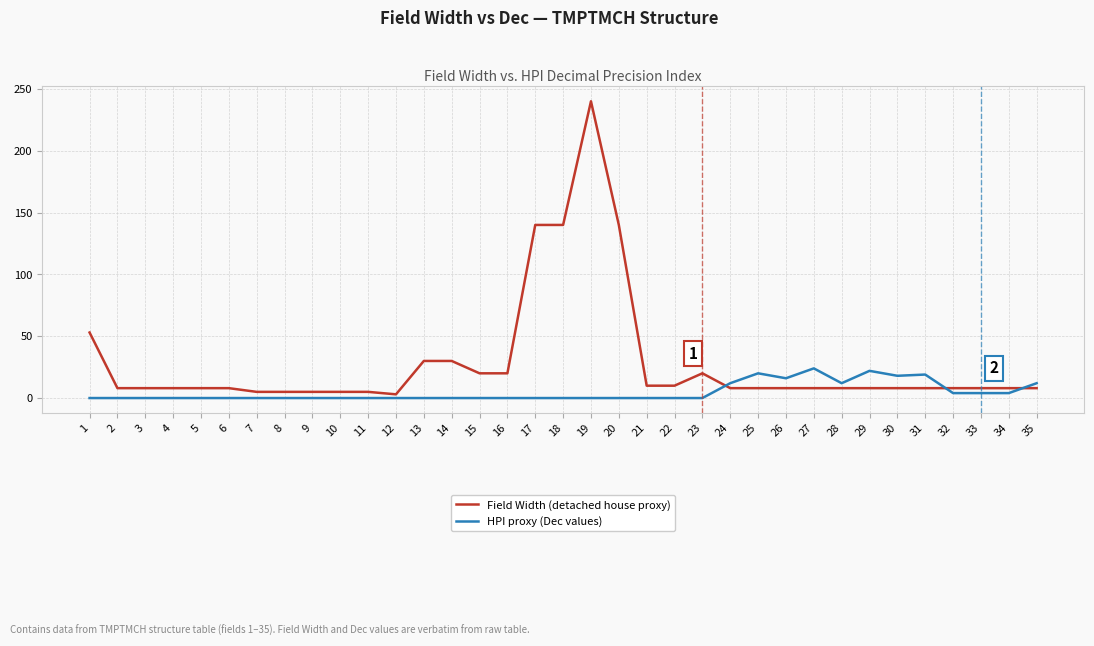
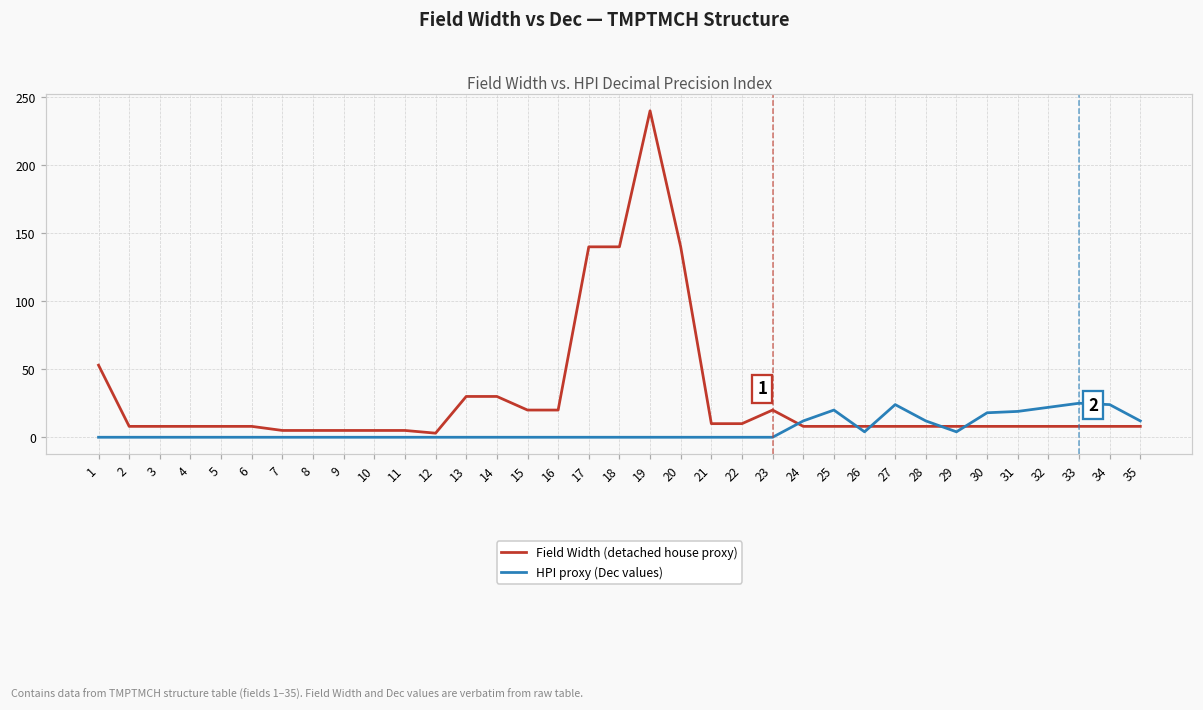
  {
    "Field Width (detached house proxy)": {
      "1": 53,
      "2": 8,
      "3": 8,
      "4": 8,
      "5": 8,
      "6": 8,
      "7": 5,
      "8": 5,
      "9": 5,
      "10": 5,
      "11": 5,
      "12": 3,
      "13": 30,
      "14": 30,
      "15": 20,
      "16": 20,
      "17": 140,
      "18": 140,
      "19": 240,
      "20": 140,
      "21": 10,
      "22": 10,
      "24": 8,
      "25": 8,
      "26": 8,
      "27": 8,
      "28": 8,
      "29": 8,
      "30": 8,
      "31": 8,
      "32": 8,
      "34": 8,
      "35": 8
    },
    "HPI proxy (Dec values)": {
      "1": 0,
      "2": 0,
      "3": 0,
      "4": 0,
      "5": 0,
      "6": 0,
      "7": 0,
      "8": 0,
      "9": 0,
      "10": 0,
      "11": 0,
      "12": 0,
      "13": 0,
      "14": 0,
      "15": 0,
      "16": 0,
      "17": 0,
      "18": 0,
      "19": 0,
      "20": 0,
      "21": 0,
      "22": 0,
      "23": 0,
      "24": 12,
      "25": 20,
-     "26": 16,
+     "26": 4,
      "27": 24,
      "28": 12,
-     "29": 22,
+     "29": 4,
      "30": 18,
      "31": 19,
-     "32": 4,
-     "33": 4,
-     "34": 4,
+     "32": 22,
+     "33": 25,
+     "34": 24,
      "35": 12
    }
  }
